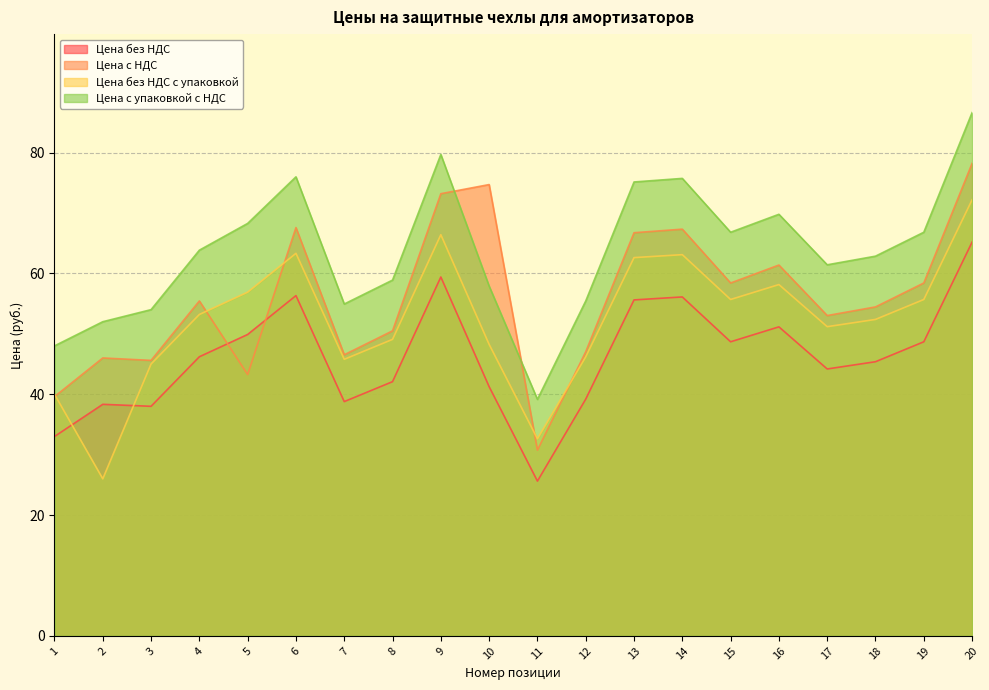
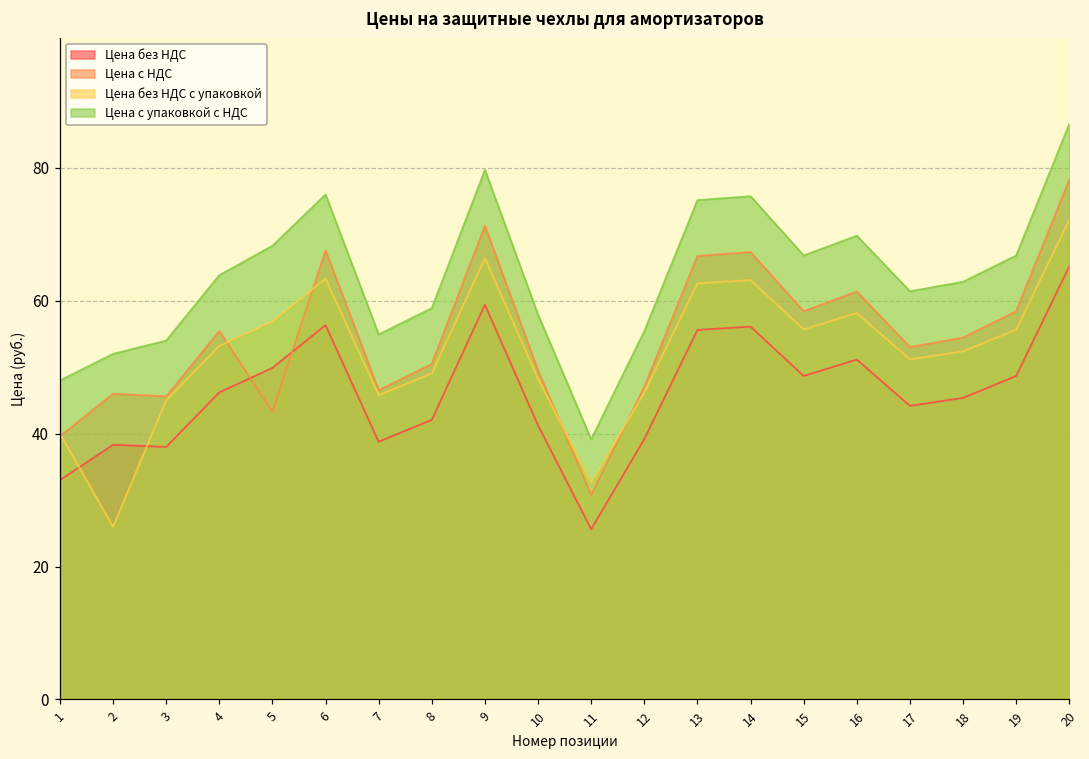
  {
    "Цена без НДС": {
      "1": 33,
      "2": 38,
      "3": 38,
      "4": 46,
      "5": 50,
      "6": 56,
      "7": 39,
      "8": 42,
      "9": 59,
      "10": 41,
      "11": 26,
      "12": 39,
      "13": 56,
      "14": 56,
      "15": 49,
      "16": 51,
      "17": 44,
      "18": 45,
      "19": 49,
      "20": 65
    },
    "Цена с НДС": {
      "2": 46,
      "3": 46,
      "4": 55,
      "5": 43,
      "6": 68,
      "7": 47,
      "8": 50,
-     "9": 73,
-     "10": 75,
+     "9": 71,
+     "10": 50,
      "11": 31,
      "12": 47,
      "13": 67,
      "14": 67,
      "15": 58,
      "16": 61,
      "17": 53,
      "18": 54,
      "19": 58,
      "20": 78
    },
    "Цена без НДС с упаковкой": {
      "2": 26,
      "3": 45,
      "4": 53,
      "5": 57,
      "6": 63,
      "7": 46,
      "8": 49,
      "9": 66,
      "10": 48,
      "11": 33,
      "12": 46,
      "13": 63,
      "14": 63,
      "15": 56,
      "16": 58,
      "17": 51,
      "18": 52,
      "19": 56,
      "20": 72
    },
    "Цена с упаковкой с НДС": {
      "1": 48,
      "2": 52,
      "3": 54,
      "4": 64,
      "5": 68,
      "6": 76,
      "7": 55,
      "8": 59,
      "9": 80,
      "10": 58,
      "11": 39,
      "12": 55,
      "13": 75,
      "14": 76,
      "15": 67,
      "16": 70,
      "17": 61,
      "18": 63,
      "19": 67,
      "20": 87
    }
  }
